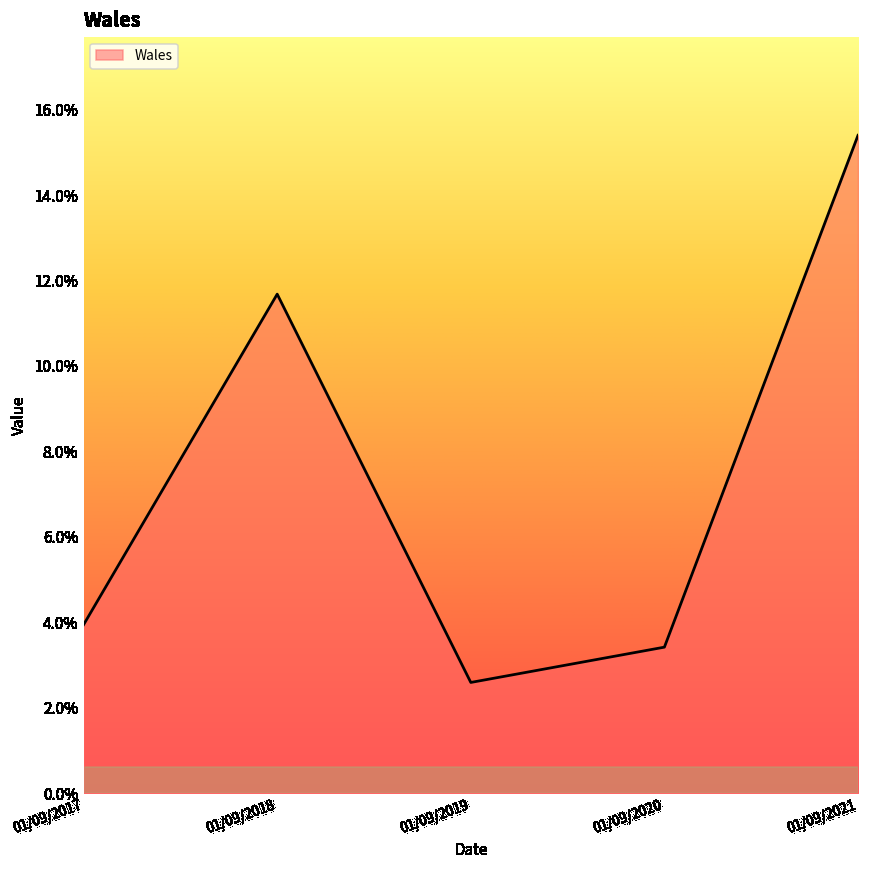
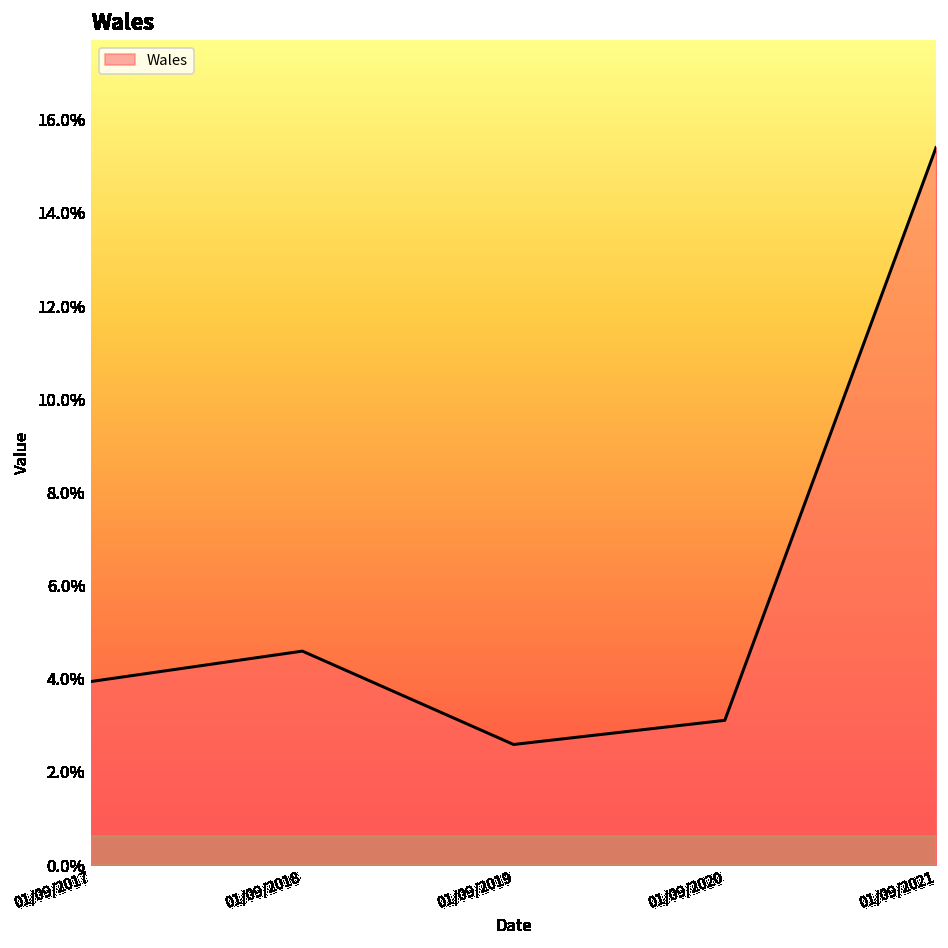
  {
    "01/09/2017": "3.9%",
-   "01/09/2018": "11.7%",
+   "01/09/2018": "4.6%",
    "01/09/2019": "2.6%",
-   "01/09/2020": "3.4%",
+   "01/09/2020": "3.1%",
    "01/09/2021": "15.4%"
  }
